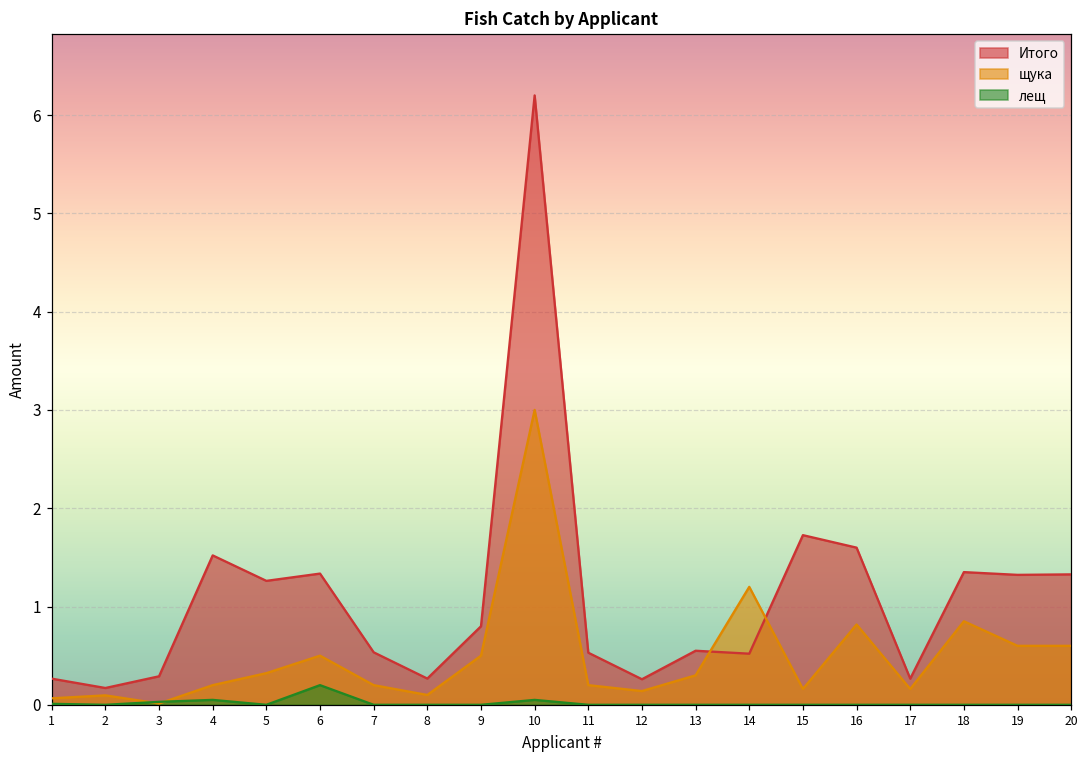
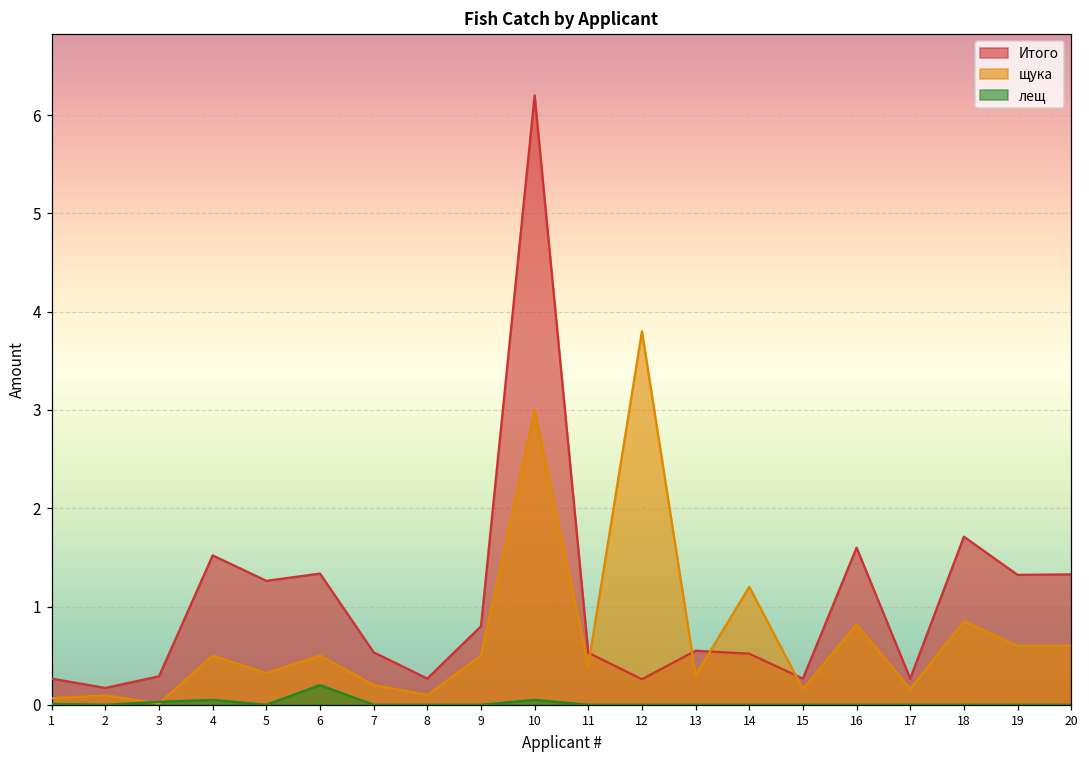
  {
    "Итого": {
      "1": 0.3,
      "2": 0.2,
      "3": 0.3,
      "4": 1.5,
      "5": 1.3,
      "6": 1.3,
      "7": 0.5,
      "8": 0.3,
      "9": 0.8,
      "10": 6.2,
      "11": 0.5,
      "12": 0.3,
      "13": 0.6,
      "14": 0.5,
-     "15": 1.7,
+     "15": 0.3,
      "16": 1.6,
      "17": 0.3,
-     "18": 1.4,
+     "18": 1.7,
      "19": 1.3,
      "20": 1.3
    },
    "щука": {
      "1": 0.1,
      "2": 0.1,
-     "4": 0.2,
+     "4": 0.5,
      "5": 0.3,
      "6": 0.5,
      "7": 0.2,
      "8": 0.1,
      "9": 0.5,
      "10": 3.0,
-     "11": 0.2,
-     "12": 0.1,
+     "11": 0.4,
+     "12": 3.8,
      "13": 0.3,
      "14": 1.2,
      "15": 0.2,
      "16": 0.8,
      "17": 0.2,
      "18": 0.9,
      "19": 0.6,
      "20": 0.6
    },
    "лещ": {
      "1": 0.0,
      "2": 0.0,
      "4": 0.1,
      "5": 0.0,
      "6": 0.2,
      "7": 0.0,
      "8": 0.0,
      "9": 0.0,
      "10": 0.1,
      "11": 0.0,
      "12": 0.0,
      "13": 0.0,
      "14": 0.0,
      "15": 0.0,
      "16": 0.0,
      "17": 0.0,
      "18": 0.0,
      "19": 0.0,
      "20": 0.0
    }
  }
